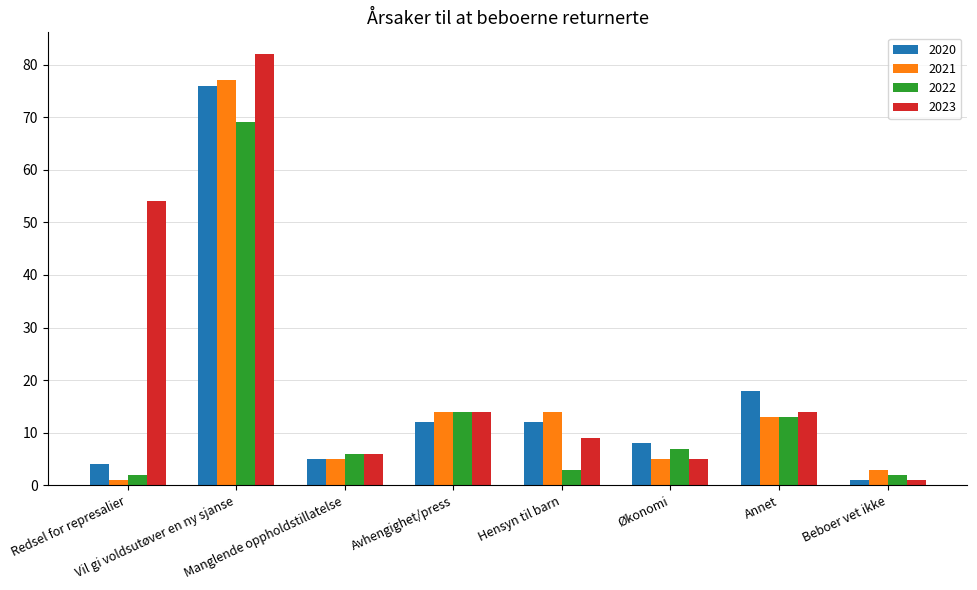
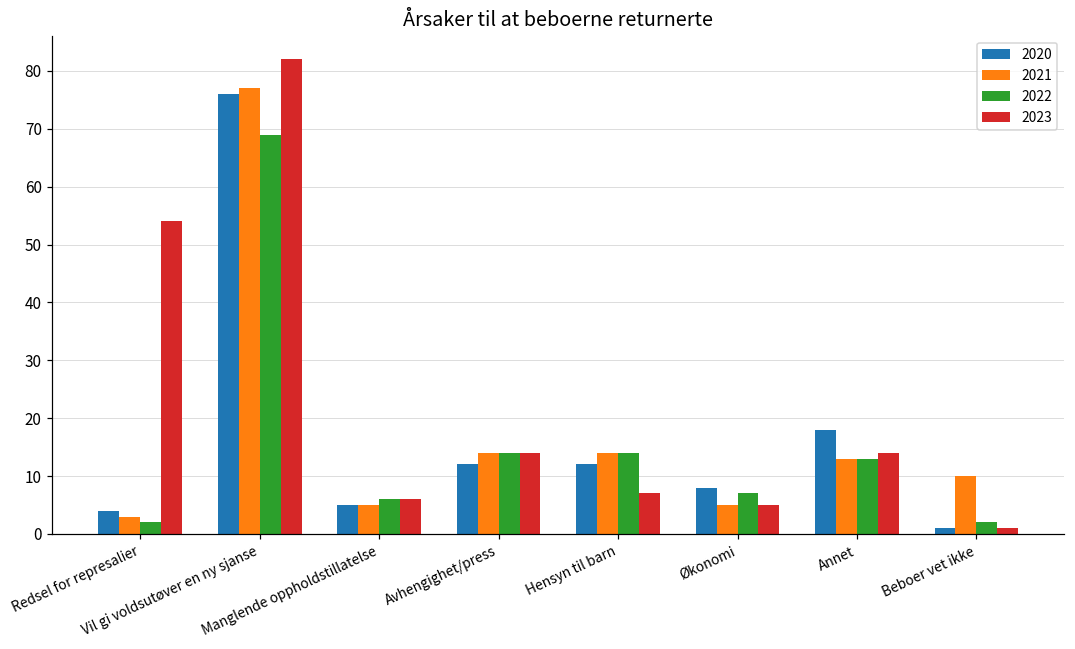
  {
    "2020": {
      "Redsel for represalier": 4,
      "Vil gi voldsutøver en ny sjanse": 76,
      "Manglende oppholdstillatelse": 5,
      "Avhengighet/press": 12,
      "Hensyn til barn": 12,
      "Økonomi": 8,
      "Annet": 18,
      "Beboer vet ikke": 1
    },
    "2021": {
-     "Redsel for represalier": 1,
+     "Redsel for represalier": 3,
      "Vil gi voldsutøver en ny sjanse": 77,
      "Manglende oppholdstillatelse": 5,
      "Avhengighet/press": 14,
      "Hensyn til barn": 14,
      "Økonomi": 5,
      "Annet": 13,
-     "Beboer vet ikke": 3
+     "Beboer vet ikke": 10
    },
    "2022": {
      "Redsel for represalier": 2,
      "Vil gi voldsutøver en ny sjanse": 69,
      "Manglende oppholdstillatelse": 6,
      "Avhengighet/press": 14,
-     "Hensyn til barn": 3,
+     "Hensyn til barn": 14,
      "Økonomi": 7,
      "Annet": 13,
      "Beboer vet ikke": 2
    },
    "2023": {
      "Redsel for represalier": 54,
      "Vil gi voldsutøver en ny sjanse": 82,
      "Manglende oppholdstillatelse": 6,
      "Avhengighet/press": 14,
-     "Hensyn til barn": 9,
+     "Hensyn til barn": 7,
      "Økonomi": 5,
      "Annet": 14,
      "Beboer vet ikke": 1
    }
  }
